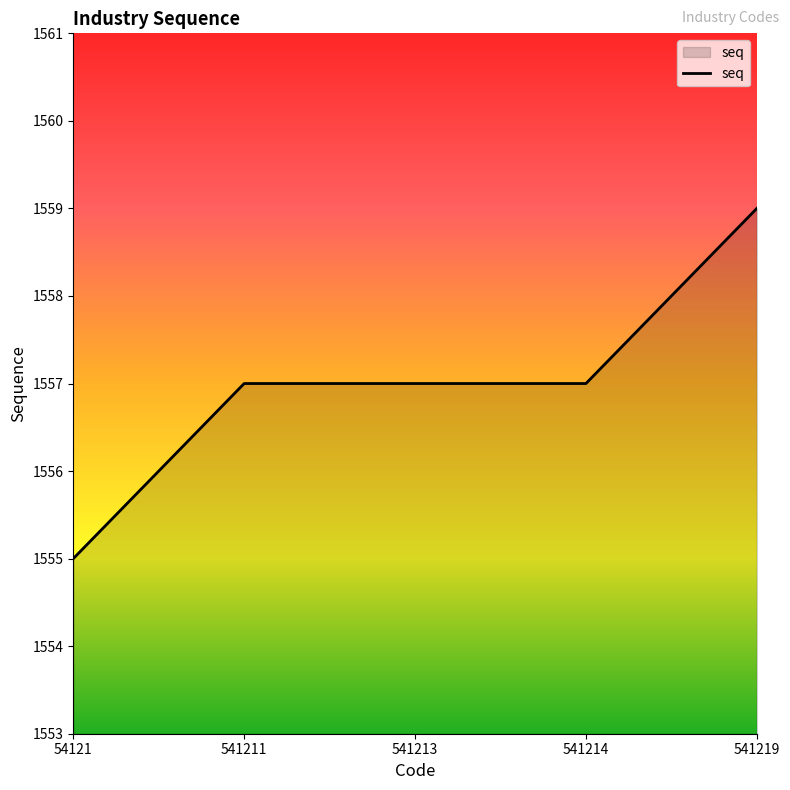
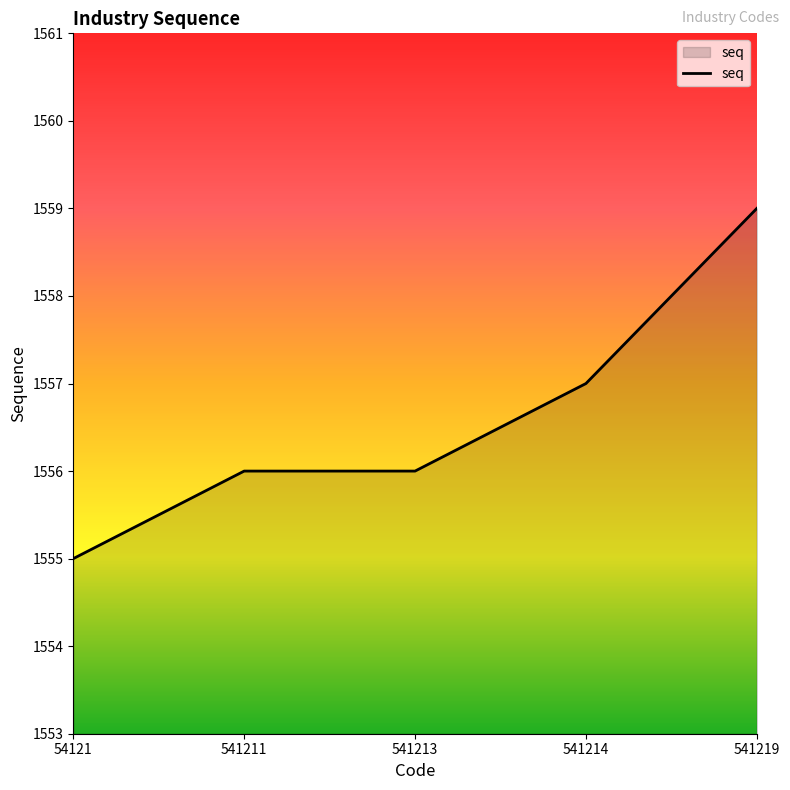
  {
    "54121": 1555,
-   "541211": 1557,
-   "541213": 1557,
+   "541211": 1556,
+   "541213": 1556,
    "541214": 1557,
    "541219": 1559
  }
